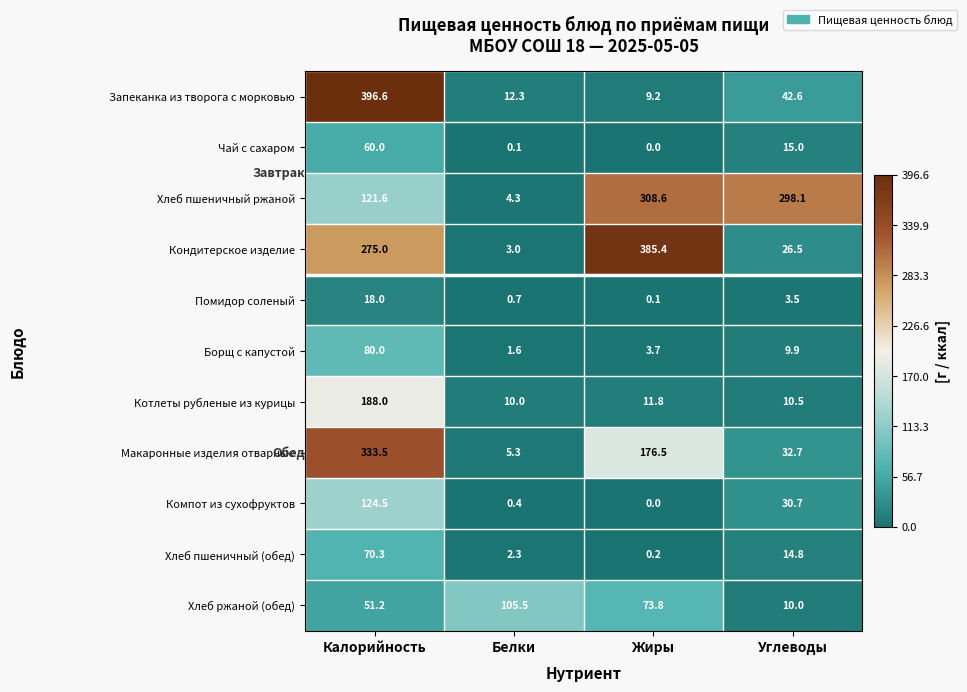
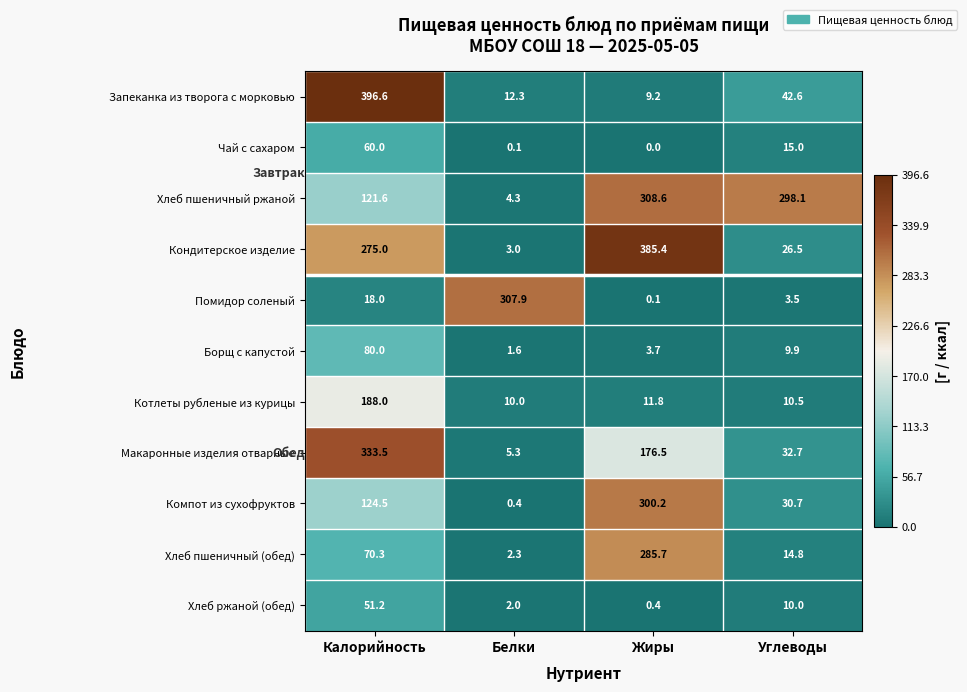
  {
    "Запеканка из творога с морковью": {
      "Калорийность": 396.6,
      "Белки": 12.3,
      "Жиры": 9.2,
      "Углеводы": 42.6
    },
    "Чай с сахаром": {
      "Калорийность": 60.0,
      "Белки": 0.1,
      "Жиры": 0.0,
      "Углеводы": 15.0
    },
    "Хлеб пшеничный ржаной": {
      "Калорийность": 121.6,
      "Белки": 4.3,
      "Жиры": 308.6,
      "Углеводы": 298.1
    },
    "Кондитерское изделие": {
      "Калорийность": 275.0,
      "Белки": 3.0,
      "Жиры": 385.4,
      "Углеводы": 26.5
    },
    "Помидор соленый": {
      "Калорийность": 18.0,
-     "Белки": 0.7,
+     "Белки": 307.9,
      "Жиры": 0.1,
      "Углеводы": 3.5
    },
    "Борщ с капустой": {
      "Калорийность": 80.0,
      "Белки": 1.6,
      "Жиры": 3.7,
      "Углеводы": 9.9
    },
    "Котлеты рубленые из курицы": {
      "Калорийность": 188.0,
      "Белки": 10.0,
      "Жиры": 11.8,
      "Углеводы": 10.5
    },
    "Макаронные изделия отварные": {
      "Калорийность": 333.5,
      "Белки": 5.3,
      "Жиры": 176.5,
      "Углеводы": 32.7
    },
    "Компот из сухофруктов": {
      "Калорийность": 124.5,
      "Белки": 0.4,
-     "Жиры": 0.0,
+     "Жиры": 300.2,
      "Углеводы": 30.7
    },
    "Хлеб пшеничный (обед)": {
      "Калорийность": 70.3,
      "Белки": 2.3,
-     "Жиры": 0.2,
+     "Жиры": 285.7,
      "Углеводы": 14.8
    },
    "Хлеб ржаной (обед)": {
      "Калорийность": 51.2,
-     "Белки": 105.5,
-     "Жиры": 73.8,
+     "Белки": 2.0,
+     "Жиры": 0.4,
      "Углеводы": 10.0
    }
  }
